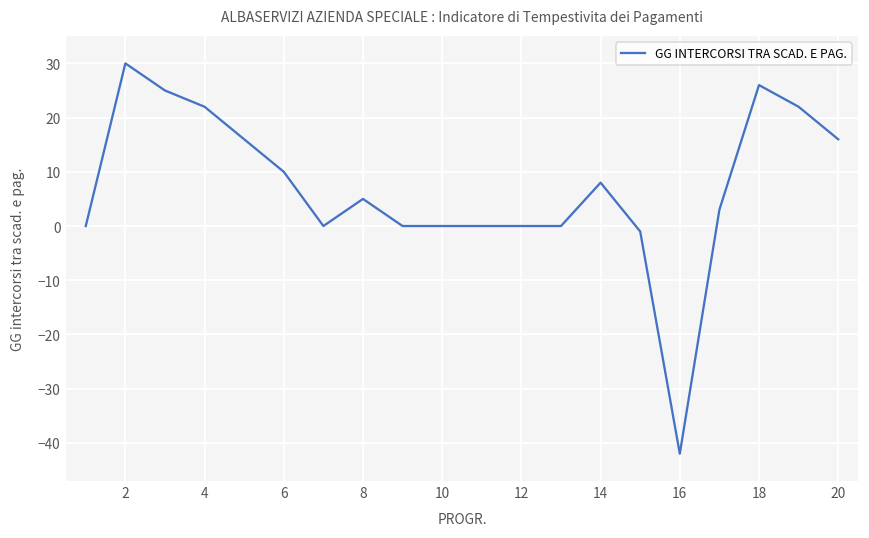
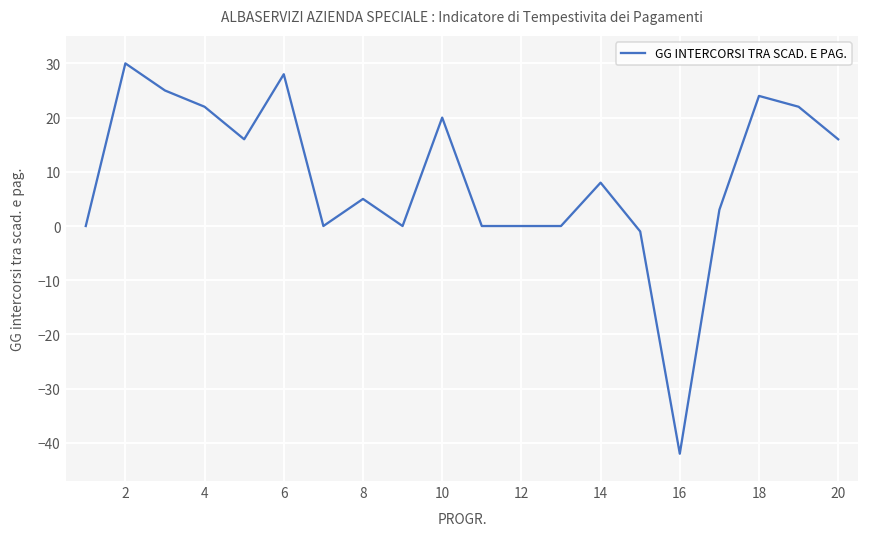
  {
    "2": 30,
    "4": 22,
-   "6": 10,
+   "6": 28,
    "8": 5,
-   "10": 0,
+   "10": 20,
    "12": 0,
    "14": 8,
    "16": -42,
-   "18": 26,
+   "18": 24,
    "20": 16
  }
